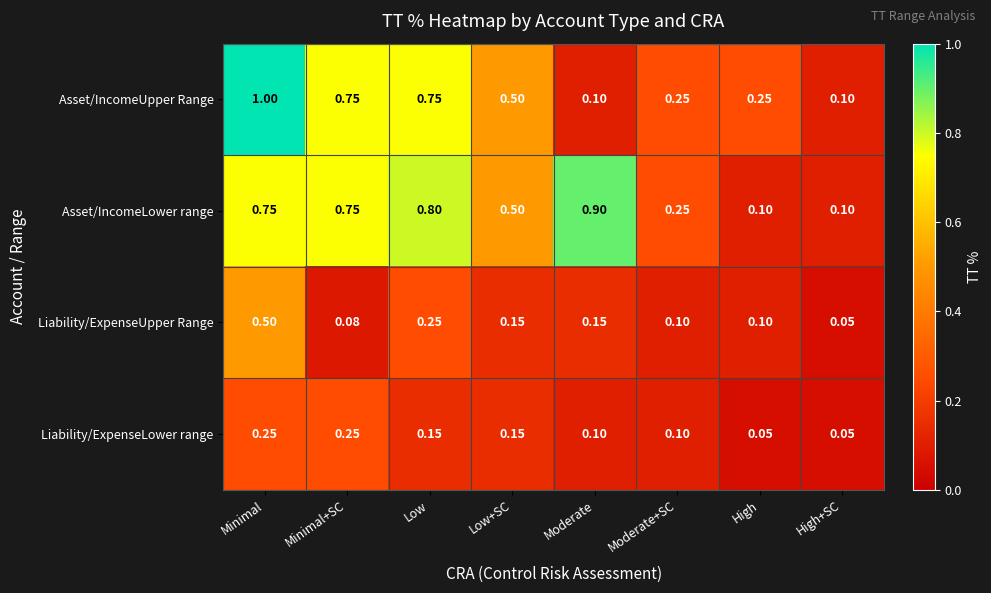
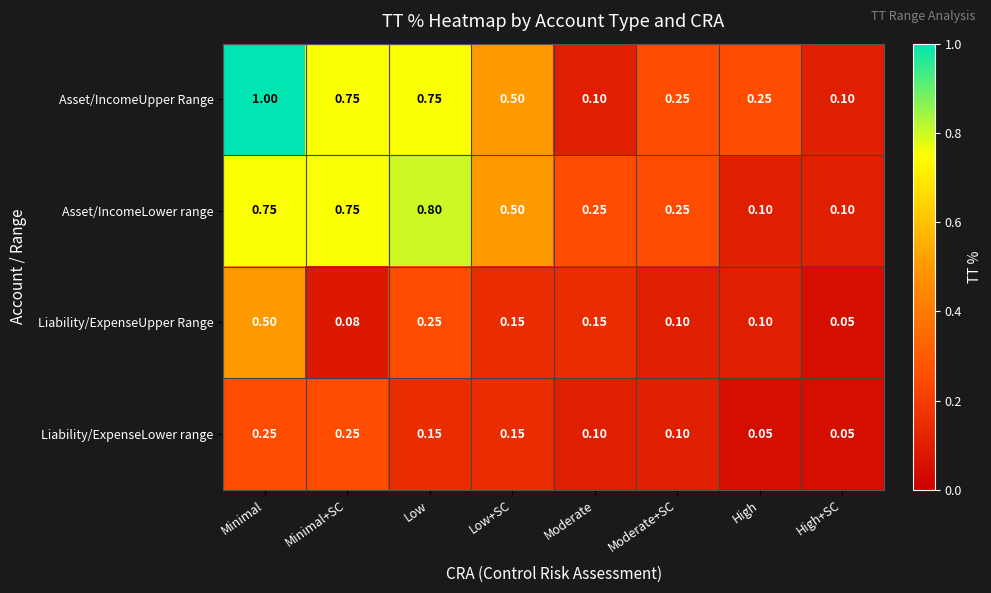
  {
    "Asset/IncomeUpper Range": {
      "Minimal": 1.00,
      "Minimal+SC": 0.75,
      "Low": 0.75,
      "Low+SC": 0.50,
      "Moderate": 0.10,
      "Moderate+SC": 0.25,
      "High": 0.25,
      "High+SC": 0.10
    },
    "Asset/IncomeLower range": {
      "Minimal": 0.75,
      "Minimal+SC": 0.75,
      "Low": 0.80,
      "Low+SC": 0.50,
-     "Moderate": 0.90,
+     "Moderate": 0.25,
      "Moderate+SC": 0.25,
      "High": 0.10,
      "High+SC": 0.10
    },
    "Liability/ExpenseUpper Range": {
      "Minimal": 0.50,
      "Minimal+SC": 0.08,
      "Low": 0.25,
      "Low+SC": 0.15,
      "Moderate": 0.15,
      "Moderate+SC": 0.10,
      "High": 0.10,
      "High+SC": 0.05
    },
    "Liability/ExpenseLower range": {
      "Minimal": 0.25,
      "Minimal+SC": 0.25,
      "Low": 0.15,
      "Low+SC": 0.15,
      "Moderate": 0.10,
      "Moderate+SC": 0.10,
      "High": 0.05,
      "High+SC": 0.05
    }
  }
